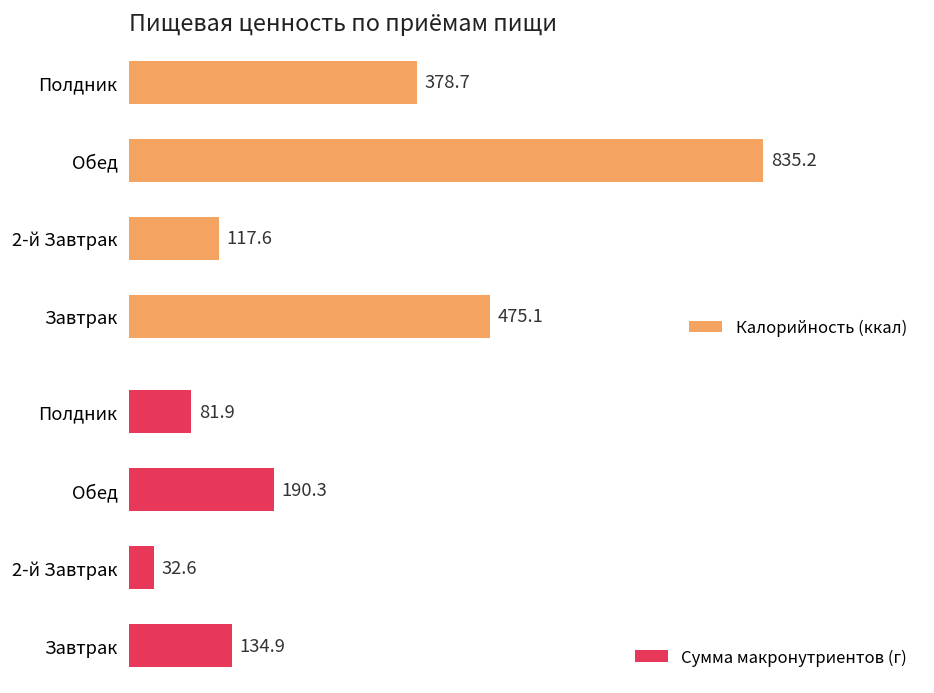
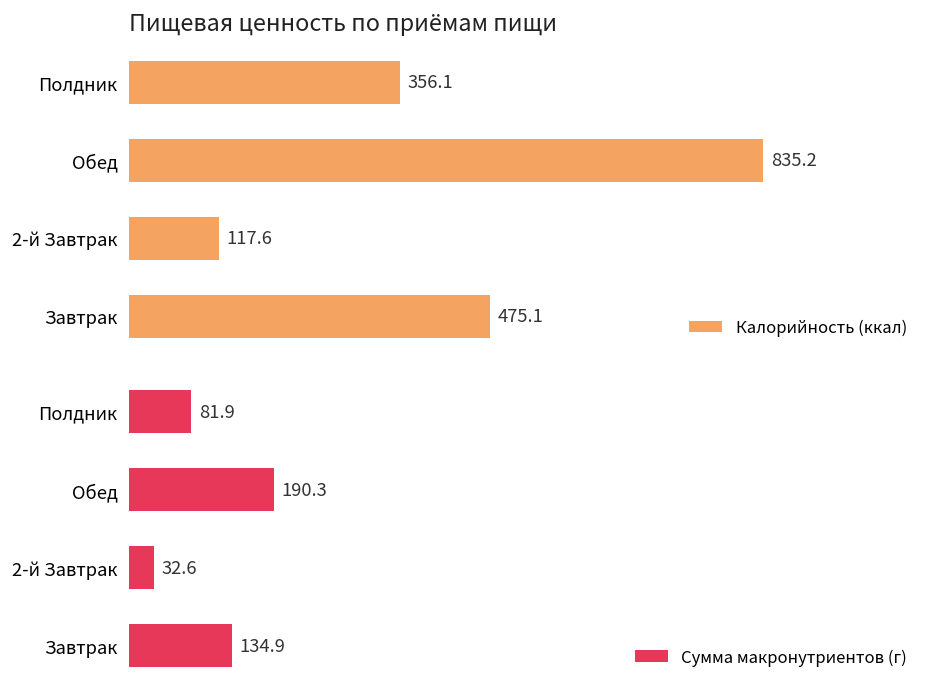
  {
    "Пищевая ценность по приёмам пищи": {
-     "Полдник": 378.7,
+     "Полдник": 356.1,
      "Обед": 835.2,
      "2-й Завтрак": 117.6,
      "Завтрак": 475.1
    }
  }
